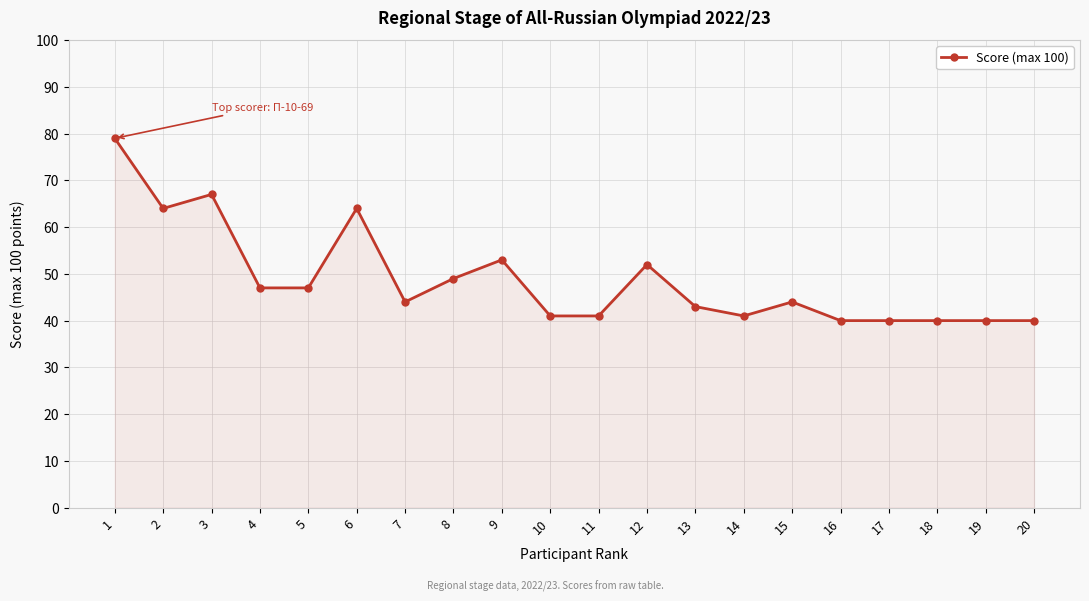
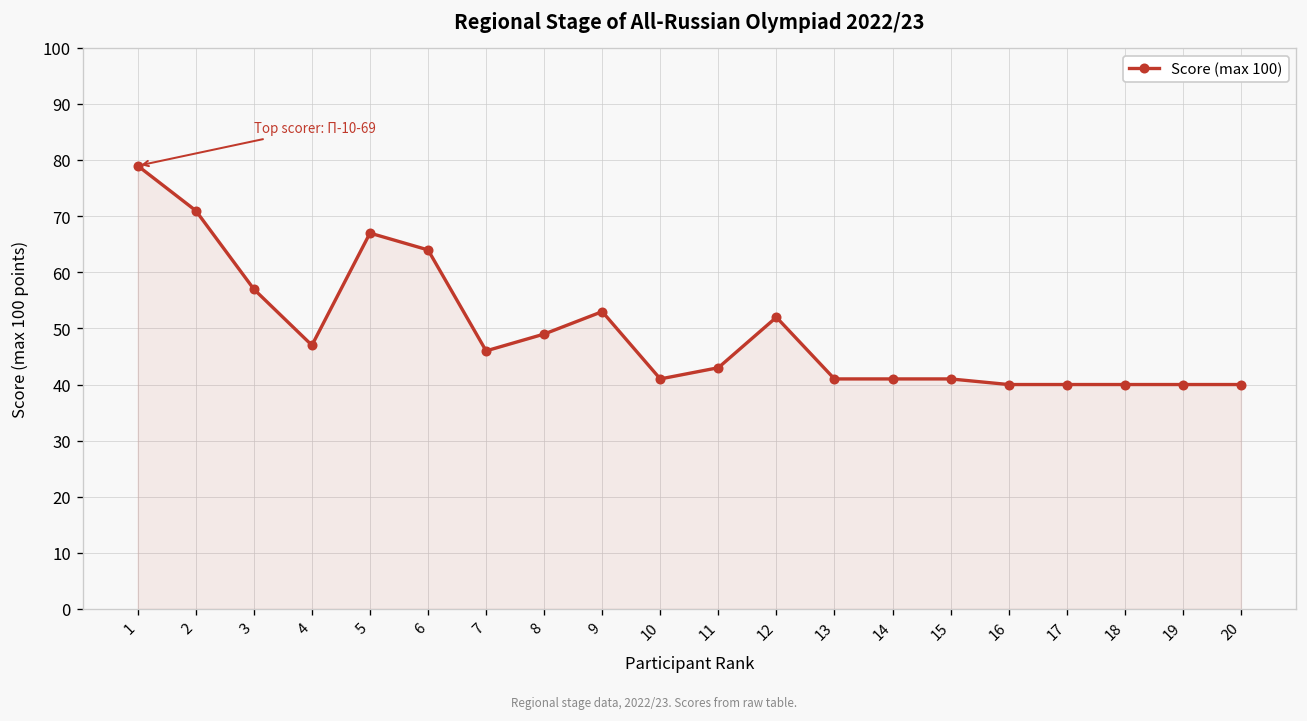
  {
-   "2": 64,
-   "3": 67,
+   "2": 71,
+   "3": 57,
    "4": 47,
-   "5": 47,
+   "5": 67,
    "6": 64,
-   "7": 44,
+   "7": 46,
    "8": 49,
    "9": 53,
    "10": 41,
-   "11": 41,
+   "11": 43,
    "12": 52,
-   "13": 43,
+   "13": 41,
    "14": 41,
-   "15": 44,
+   "15": 41,
    "16": 40,
    "17": 40,
    "18": 40,
    "19": 40,
    "20": 40
  }
